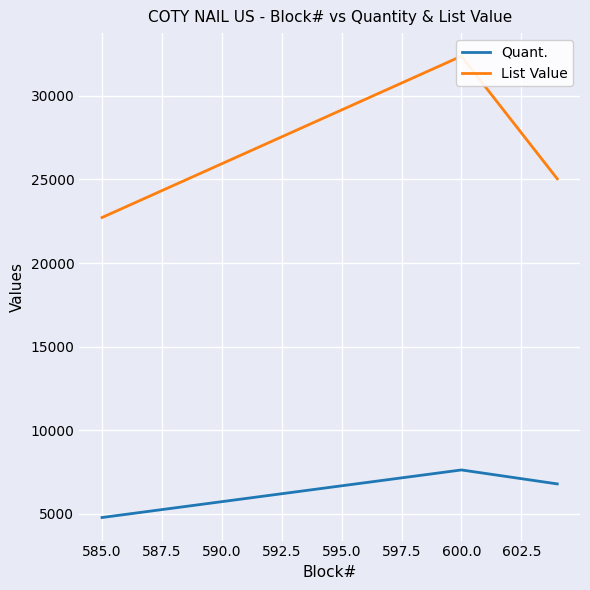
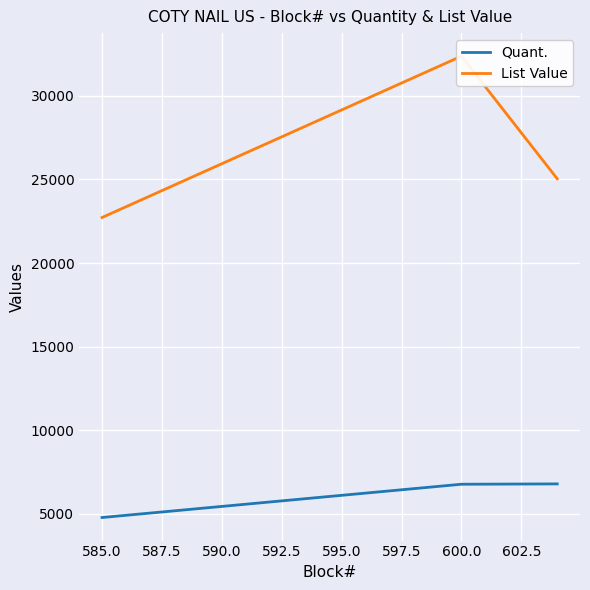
  {
    "Quant.": {
      "585.0": 4800,
-     "600.0": 7600
+     "600.0": 6800
    },
    "List Value": {
      "585.0": 22700
    }
  }
